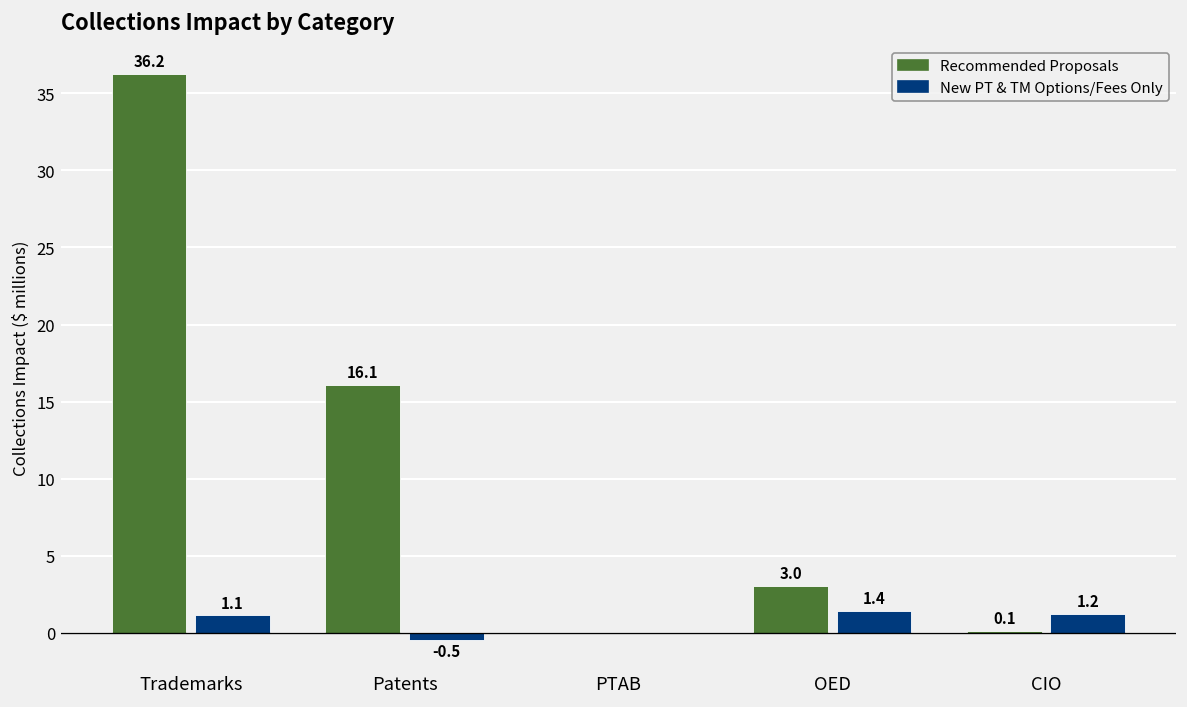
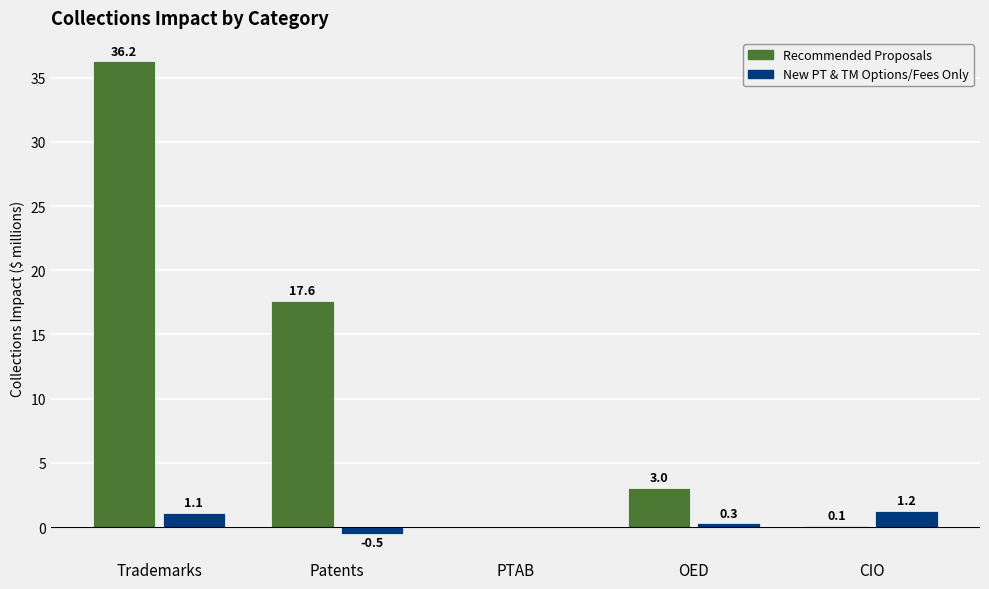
  {
    "Recommended Proposals": {
      "Trademarks": 36.2,
-     "Patents": 16.1,
+     "Patents": 17.6,
      "OED": 3.0,
      "CIO": 0.1
    },
    "New PT & TM Options/Fees Only": {
      "Trademarks": 1.1,
      "Patents": -0.5,
-     "OED": 1.4,
+     "OED": 0.3,
      "CIO": 1.2
    }
  }
